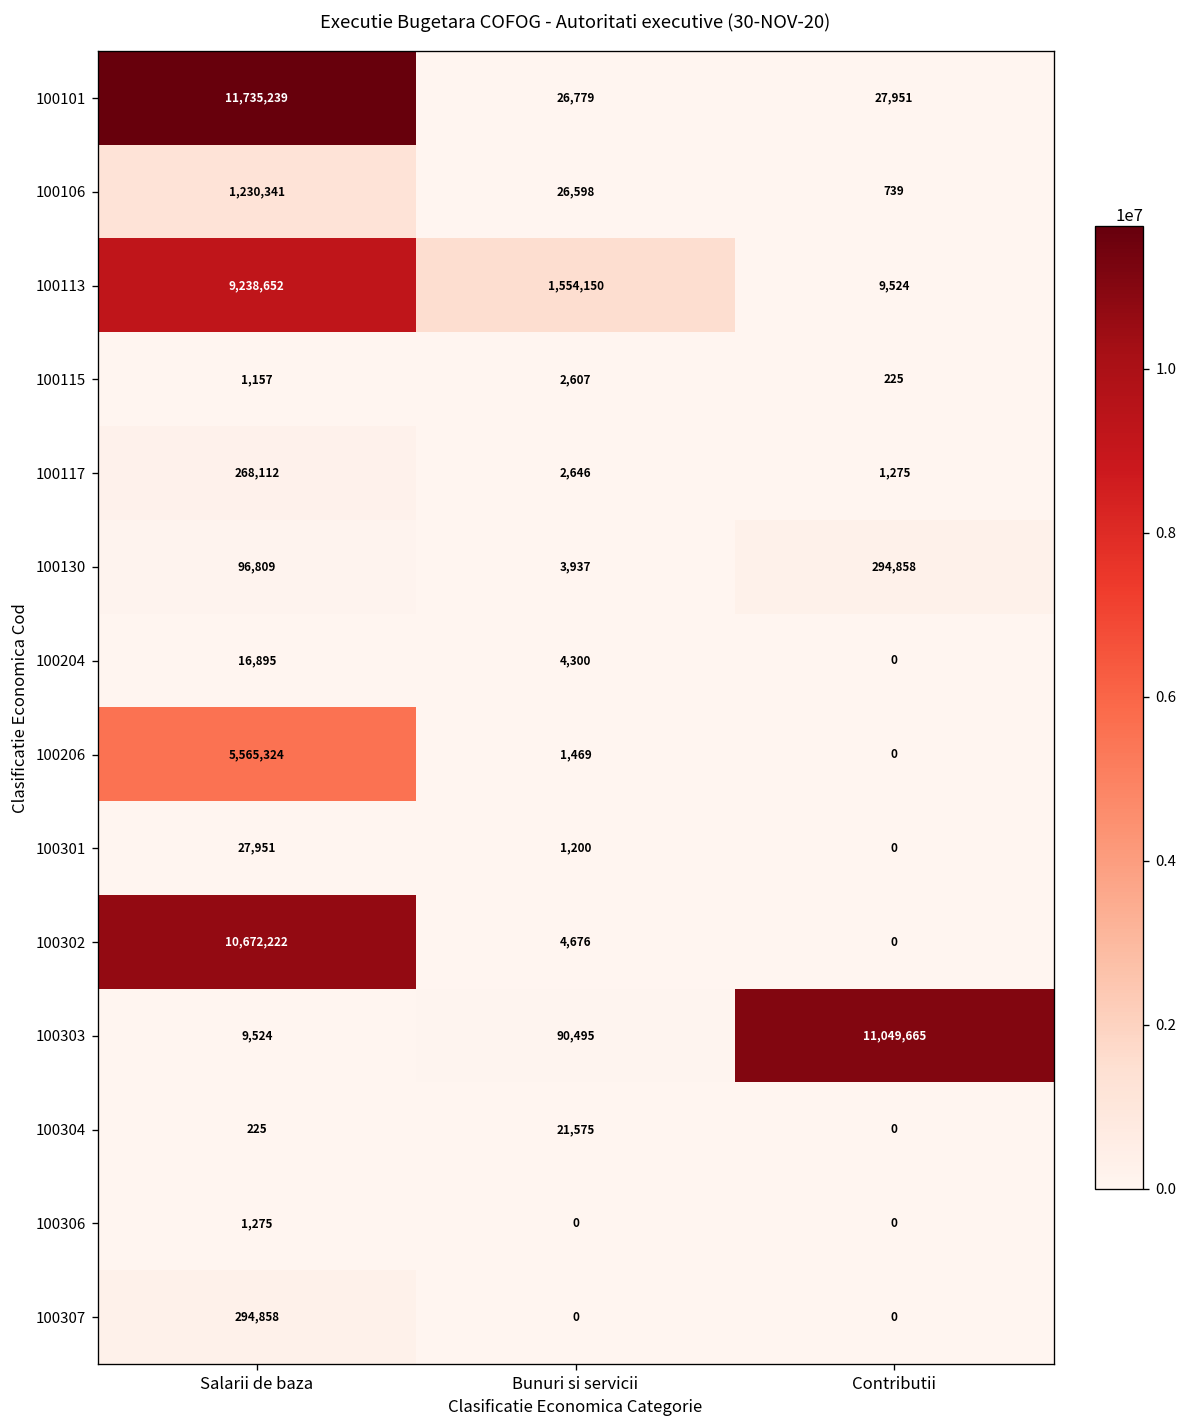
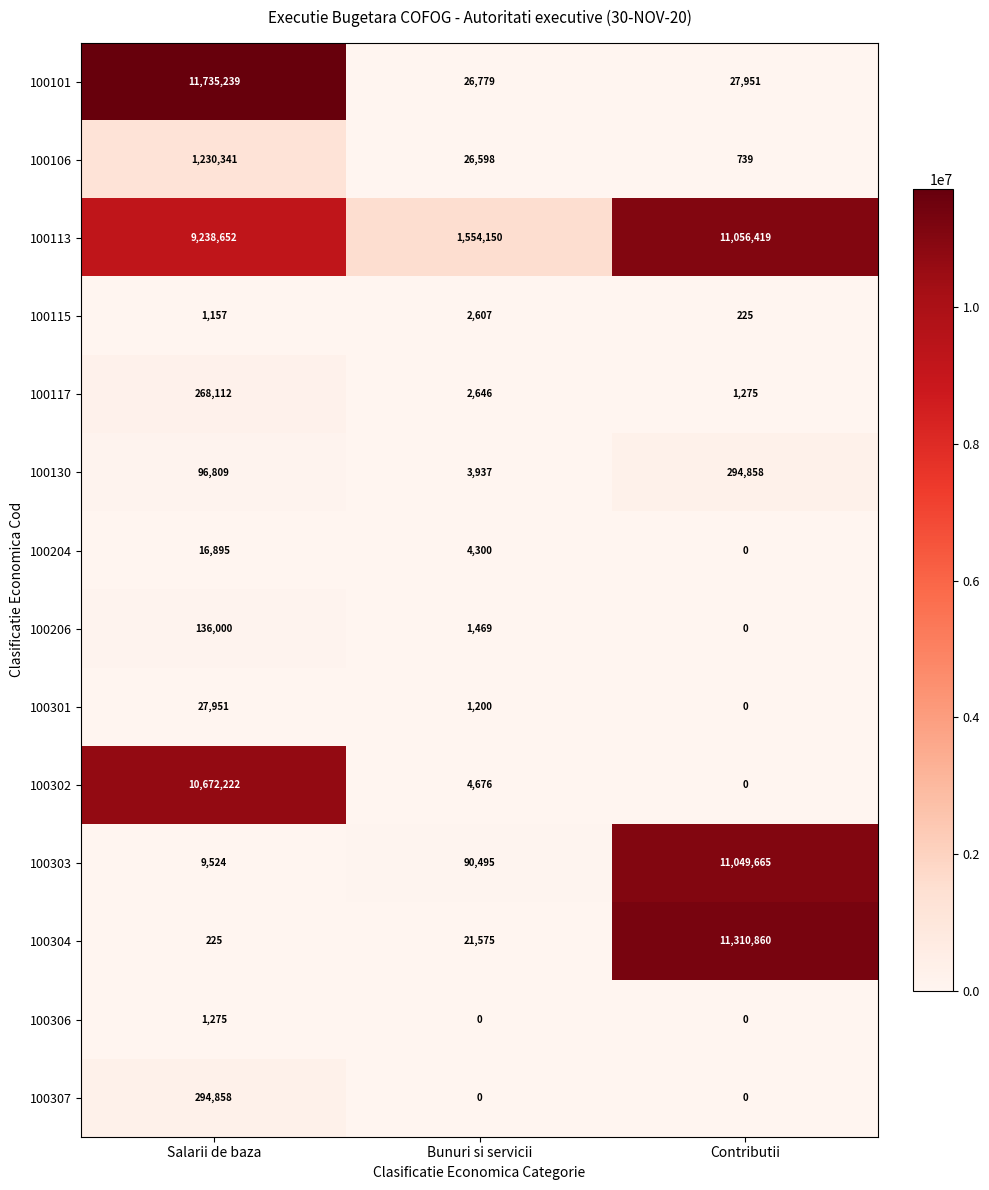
  {
    "100101": {
      "Salarii de baza": "11,735,239",
      "Bunuri si servicii": "26,779",
      "Contributii": "27,951"
    },
    "100106": {
      "Salarii de baza": "1,230,341",
      "Bunuri si servicii": "26,598",
      "Contributii": "739"
    },
    "100113": {
      "Salarii de baza": "9,238,652",
      "Bunuri si servicii": "1,554,150",
-     "Contributii": "9,524"
+     "Contributii": "11,056,419"
    },
    "100115": {
      "Salarii de baza": "1,157",
      "Bunuri si servicii": "2,607",
      "Contributii": "225"
    },
    "100117": {
      "Salarii de baza": "268,112",
      "Bunuri si servicii": "2,646",
      "Contributii": "1,275"
    },
    "100130": {
      "Salarii de baza": "96,809",
      "Bunuri si servicii": "3,937",
      "Contributii": "294,858"
    },
    "100204": {
      "Salarii de baza": "16,895",
      "Bunuri si servicii": "4,300",
      "Contributii": "0"
    },
    "100206": {
-     "Salarii de baza": "5,565,324",
+     "Salarii de baza": "136,000",
      "Bunuri si servicii": "1,469",
      "Contributii": "0"
    },
    "100301": {
      "Salarii de baza": "27,951",
      "Bunuri si servicii": "1,200",
      "Contributii": "0"
    },
    "100302": {
      "Salarii de baza": "10,672,222",
      "Bunuri si servicii": "4,676",
      "Contributii": "0"
    },
    "100303": {
      "Salarii de baza": "9,524",
      "Bunuri si servicii": "90,495",
      "Contributii": "11,049,665"
    },
    "100304": {
      "Salarii de baza": "225",
      "Bunuri si servicii": "21,575",
-     "Contributii": "0"
+     "Contributii": "11,310,860"
    },
    "100306": {
      "Salarii de baza": "1,275",
      "Bunuri si servicii": "0",
      "Contributii": "0"
    },
    "100307": {
      "Salarii de baza": "294,858",
      "Bunuri si servicii": "0",
      "Contributii": "0"
    }
  }
